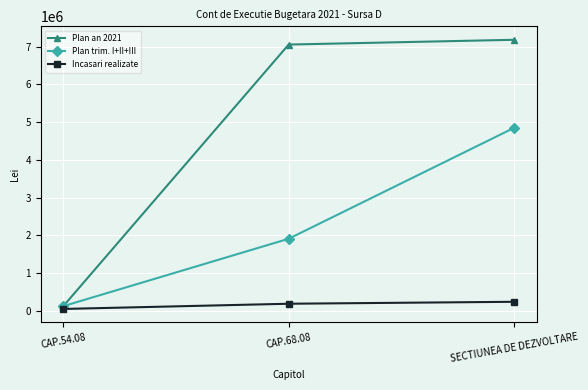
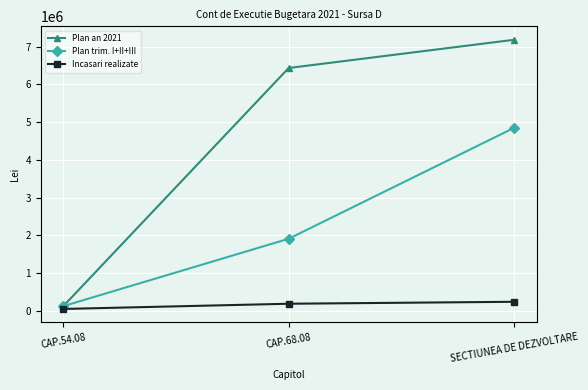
  {
    "Plan an 2021": {
-     "CAP.68.08": 7100000,
+     "CAP.68.08": 6400000,
      "SECTIUNEA DE DEZVOLTARE": 7200000
    },
    "Plan trim. I+II+III": {
      "CAP.68.08": 1900000,
      "SECTIUNEA DE DEZVOLTARE": 4800000
    },
    "Incasari realizate": {
      "CAP.54.08": 100000,
      "CAP.68.08": 200000,
      "SECTIUNEA DE DEZVOLTARE": 200000
    }
  }
